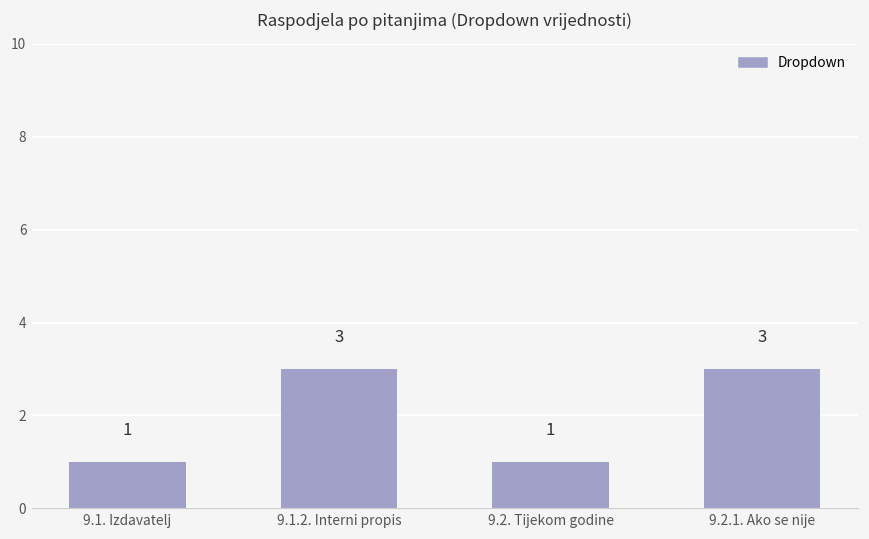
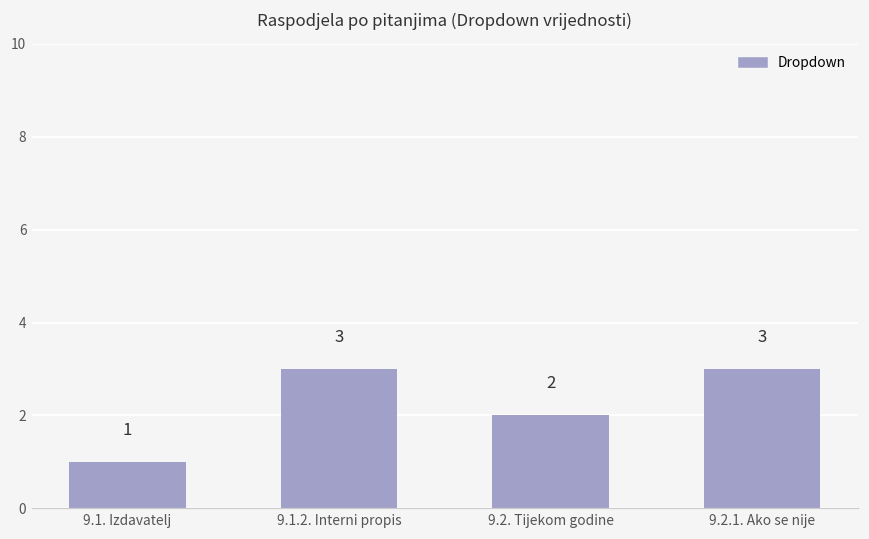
  {
    "9.1. Izdavatelj": 1,
    "9.1.2. Interni propis": 3,
-   "9.2. Tijekom godine": 1,
+   "9.2. Tijekom godine": 2,
    "9.2.1. Ako se nije": 3
  }
